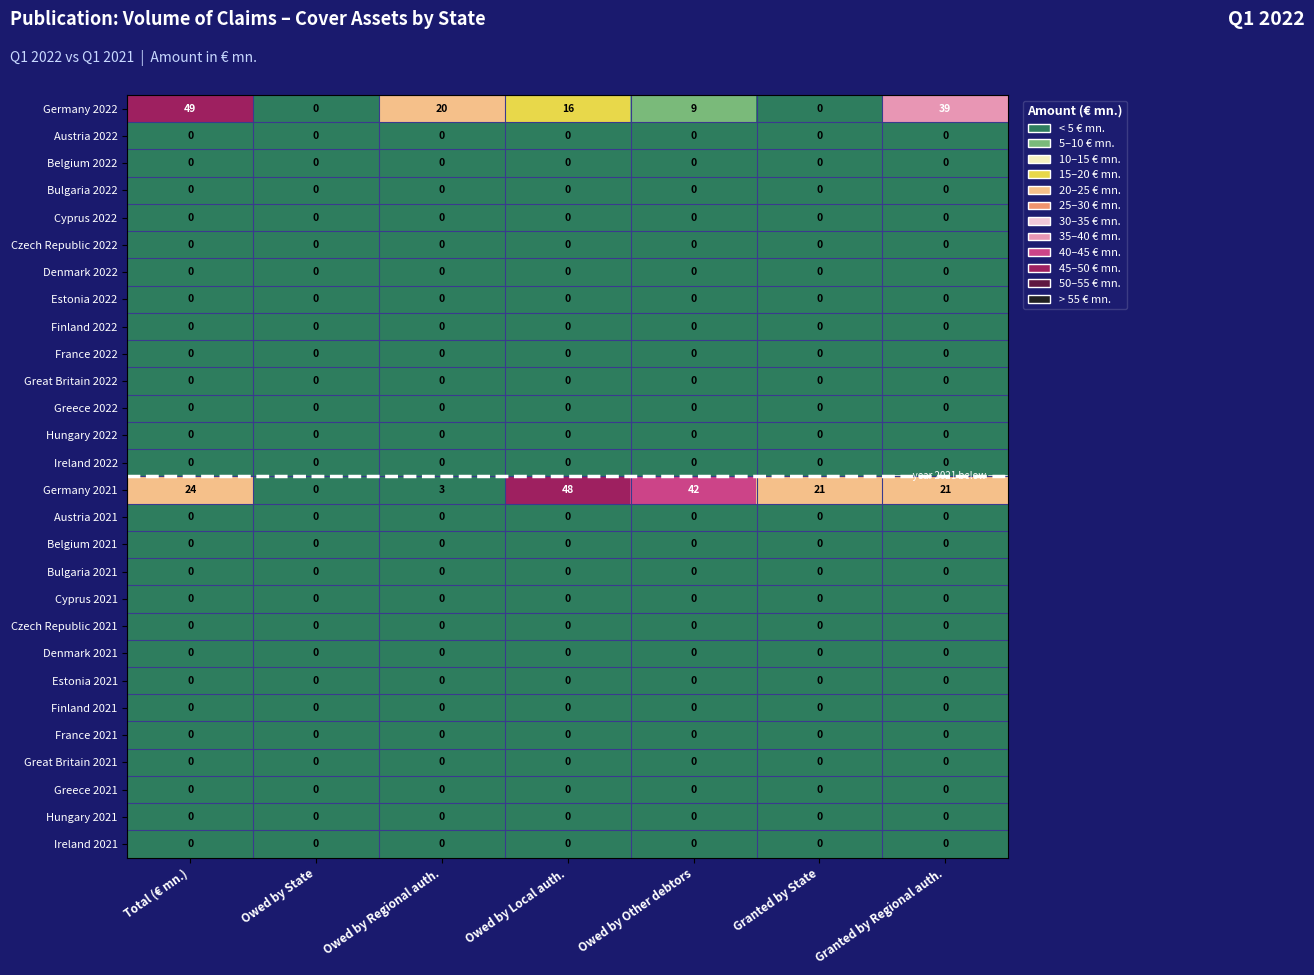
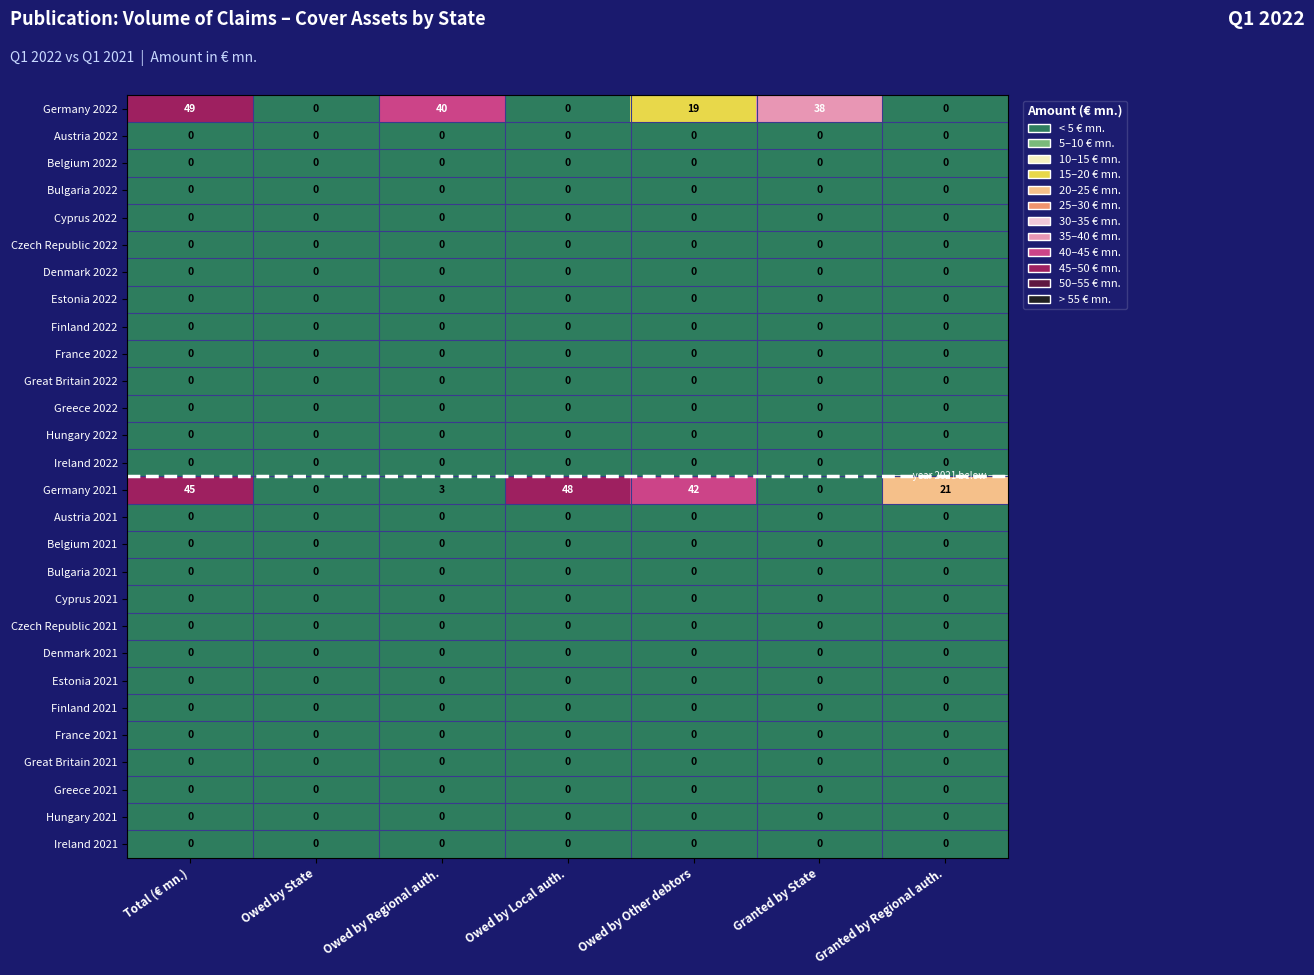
  {
    "Germany 2022": {
      "Total (€ mn.)": 49,
      "Owed by State": 0,
-     "Owed by Regional auth.": 20,
-     "Owed by Local auth.": 16,
-     "Owed by Other debtors": 9,
-     "Granted by State": 0,
-     "Granted by Regional auth.": 39
+     "Owed by Regional auth.": 40,
+     "Owed by Local auth.": 0,
+     "Owed by Other debtors": 19,
+     "Granted by State": 38,
+     "Granted by Regional auth.": 0
    },
    "Austria 2022": {
      "Total (€ mn.)": 0,
      "Owed by State": 0,
      "Owed by Regional auth.": 0,
      "Owed by Local auth.": 0,
      "Owed by Other debtors": 0,
      "Granted by State": 0,
      "Granted by Regional auth.": 0
    },
    "Belgium 2022": {
      "Total (€ mn.)": 0,
      "Owed by State": 0,
      "Owed by Regional auth.": 0,
      "Owed by Local auth.": 0,
      "Owed by Other debtors": 0,
      "Granted by State": 0,
      "Granted by Regional auth.": 0
    },
    "Bulgaria 2022": {
      "Total (€ mn.)": 0,
      "Owed by State": 0,
      "Owed by Regional auth.": 0,
      "Owed by Local auth.": 0,
      "Owed by Other debtors": 0,
      "Granted by State": 0,
      "Granted by Regional auth.": 0
    },
    "Cyprus 2022": {
      "Total (€ mn.)": 0,
      "Owed by State": 0,
      "Owed by Regional auth.": 0,
      "Owed by Local auth.": 0,
      "Owed by Other debtors": 0,
      "Granted by State": 0,
      "Granted by Regional auth.": 0
    },
    "Czech Republic 2022": {
      "Total (€ mn.)": 0,
      "Owed by State": 0,
      "Owed by Regional auth.": 0,
      "Owed by Local auth.": 0,
      "Owed by Other debtors": 0,
      "Granted by State": 0,
      "Granted by Regional auth.": 0
    },
    "Denmark 2022": {
      "Total (€ mn.)": 0,
      "Owed by State": 0,
      "Owed by Regional auth.": 0,
      "Owed by Local auth.": 0,
      "Owed by Other debtors": 0,
      "Granted by State": 0,
      "Granted by Regional auth.": 0
    },
    "Estonia 2022": {
      "Total (€ mn.)": 0,
      "Owed by State": 0,
      "Owed by Regional auth.": 0,
      "Owed by Local auth.": 0,
      "Owed by Other debtors": 0,
      "Granted by State": 0,
      "Granted by Regional auth.": 0
    },
    "Finland 2022": {
      "Total (€ mn.)": 0,
      "Owed by State": 0,
      "Owed by Regional auth.": 0,
      "Owed by Local auth.": 0,
      "Owed by Other debtors": 0,
      "Granted by State": 0,
      "Granted by Regional auth.": 0
    },
    "France 2022": {
      "Total (€ mn.)": 0,
      "Owed by State": 0,
      "Owed by Regional auth.": 0,
      "Owed by Local auth.": 0,
      "Owed by Other debtors": 0,
      "Granted by State": 0,
      "Granted by Regional auth.": 0
    },
    "Great Britain 2022": {
      "Total (€ mn.)": 0,
      "Owed by State": 0,
      "Owed by Regional auth.": 0,
      "Owed by Local auth.": 0,
      "Owed by Other debtors": 0,
      "Granted by State": 0,
      "Granted by Regional auth.": 0
    },
    "Greece 2022": {
      "Total (€ mn.)": 0,
      "Owed by State": 0,
      "Owed by Regional auth.": 0,
      "Owed by Local auth.": 0,
      "Owed by Other debtors": 0,
      "Granted by State": 0,
      "Granted by Regional auth.": 0
    },
    "Hungary 2022": {
      "Total (€ mn.)": 0,
      "Owed by State": 0,
      "Owed by Regional auth.": 0,
      "Owed by Local auth.": 0,
      "Owed by Other debtors": 0,
      "Granted by State": 0,
      "Granted by Regional auth.": 0
    },
    "Ireland 2022": {
      "Total (€ mn.)": 0,
      "Owed by State": 0,
      "Owed by Regional auth.": 0,
      "Owed by Local auth.": 0,
      "Owed by Other debtors": 0,
      "Granted by State": 0
    },
    "Germany 2021": {
-     "Total (€ mn.)": 24,
+     "Total (€ mn.)": 45,
      "Owed by State": 0,
      "Owed by Regional auth.": 3,
      "Owed by Local auth.": 48,
      "Owed by Other debtors": 42,
-     "Granted by State": 21
+     "Granted by State": 0
    },
    "Austria 2021": {
      "Total (€ mn.)": 0,
      "Owed by State": 0,
      "Owed by Regional auth.": 0,
      "Owed by Local auth.": 0,
      "Owed by Other debtors": 0,
      "Granted by State": 0,
      "Granted by Regional auth.": 0
    },
    "Belgium 2021": {
      "Total (€ mn.)": 0,
      "Owed by State": 0,
      "Owed by Regional auth.": 0,
      "Owed by Local auth.": 0,
      "Owed by Other debtors": 0,
      "Granted by State": 0,
      "Granted by Regional auth.": 0
    },
    "Bulgaria 2021": {
      "Total (€ mn.)": 0,
      "Owed by State": 0,
      "Owed by Regional auth.": 0,
      "Owed by Local auth.": 0,
      "Owed by Other debtors": 0,
      "Granted by State": 0,
      "Granted by Regional auth.": 0
    },
    "Cyprus 2021": {
      "Total (€ mn.)": 0,
      "Owed by State": 0,
      "Owed by Regional auth.": 0,
      "Owed by Local auth.": 0,
      "Owed by Other debtors": 0,
      "Granted by State": 0,
      "Granted by Regional auth.": 0
    },
    "Czech Republic 2021": {
      "Total (€ mn.)": 0,
      "Owed by State": 0,
      "Owed by Regional auth.": 0,
      "Owed by Local auth.": 0,
      "Owed by Other debtors": 0,
      "Granted by State": 0,
      "Granted by Regional auth.": 0
    },
    "Denmark 2021": {
      "Total (€ mn.)": 0,
      "Owed by State": 0,
      "Owed by Regional auth.": 0,
      "Owed by Local auth.": 0,
      "Owed by Other debtors": 0,
      "Granted by State": 0,
      "Granted by Regional auth.": 0
    },
    "Estonia 2021": {
      "Total (€ mn.)": 0,
      "Owed by State": 0,
      "Owed by Regional auth.": 0,
      "Owed by Local auth.": 0,
      "Owed by Other debtors": 0,
      "Granted by State": 0,
      "Granted by Regional auth.": 0
    },
    "Finland 2021": {
      "Total (€ mn.)": 0,
      "Owed by State": 0,
      "Owed by Regional auth.": 0,
      "Owed by Local auth.": 0,
      "Owed by Other debtors": 0,
      "Granted by State": 0,
      "Granted by Regional auth.": 0
    },
    "France 2021": {
      "Total (€ mn.)": 0,
      "Owed by State": 0,
      "Owed by Regional auth.": 0,
      "Owed by Local auth.": 0,
      "Owed by Other debtors": 0,
      "Granted by State": 0,
      "Granted by Regional auth.": 0
    },
    "Great Britain 2021": {
      "Total (€ mn.)": 0,
      "Owed by State": 0,
      "Owed by Regional auth.": 0,
      "Owed by Local auth.": 0,
      "Owed by Other debtors": 0,
      "Granted by State": 0,
      "Granted by Regional auth.": 0
    },
    "Greece 2021": {
      "Total (€ mn.)": 0,
      "Owed by State": 0,
      "Owed by Regional auth.": 0,
      "Owed by Local auth.": 0,
      "Owed by Other debtors": 0,
      "Granted by State": 0,
      "Granted by Regional auth.": 0
    },
    "Hungary 2021": {
      "Total (€ mn.)": 0,
      "Owed by State": 0,
      "Owed by Regional auth.": 0,
      "Owed by Local auth.": 0,
      "Owed by Other debtors": 0,
      "Granted by State": 0,
      "Granted by Regional auth.": 0
    },
    "Ireland 2021": {
      "Total (€ mn.)": 0,
      "Owed by State": 0,
      "Owed by Regional auth.": 0,
      "Owed by Local auth.": 0,
      "Owed by Other debtors": 0,
      "Granted by State": 0,
      "Granted by Regional auth.": 0
    }
  }
